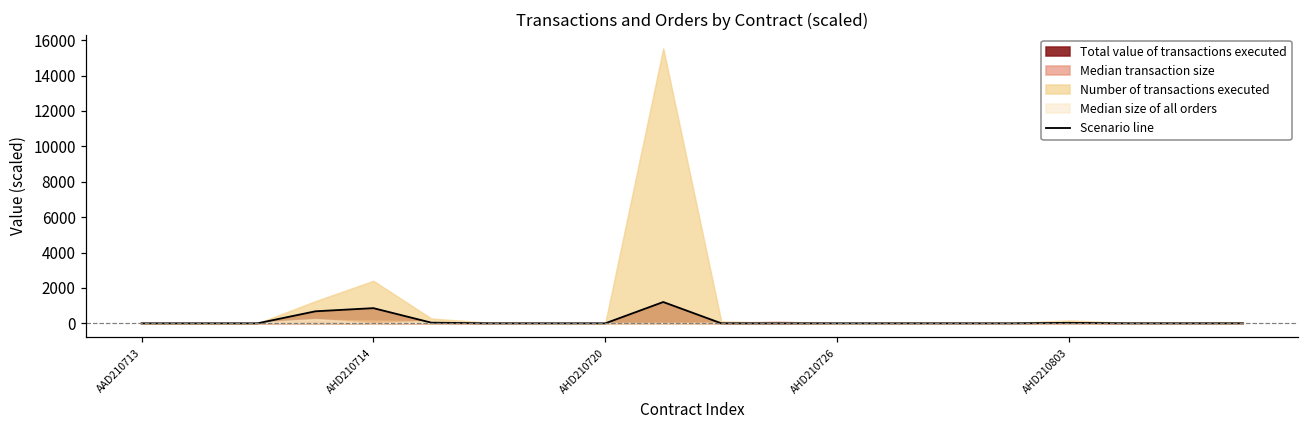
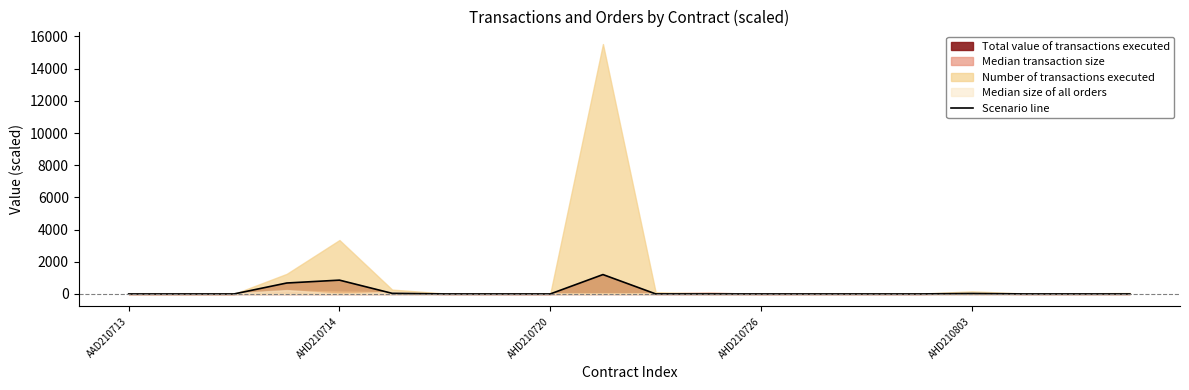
  {
    "Total value of transactions executed": {
      "AHD210714": 900
    },
    "Number of transactions executed": {
-     "AHD210714": 2400
+     "AHD210714": 3400
    }
  }
